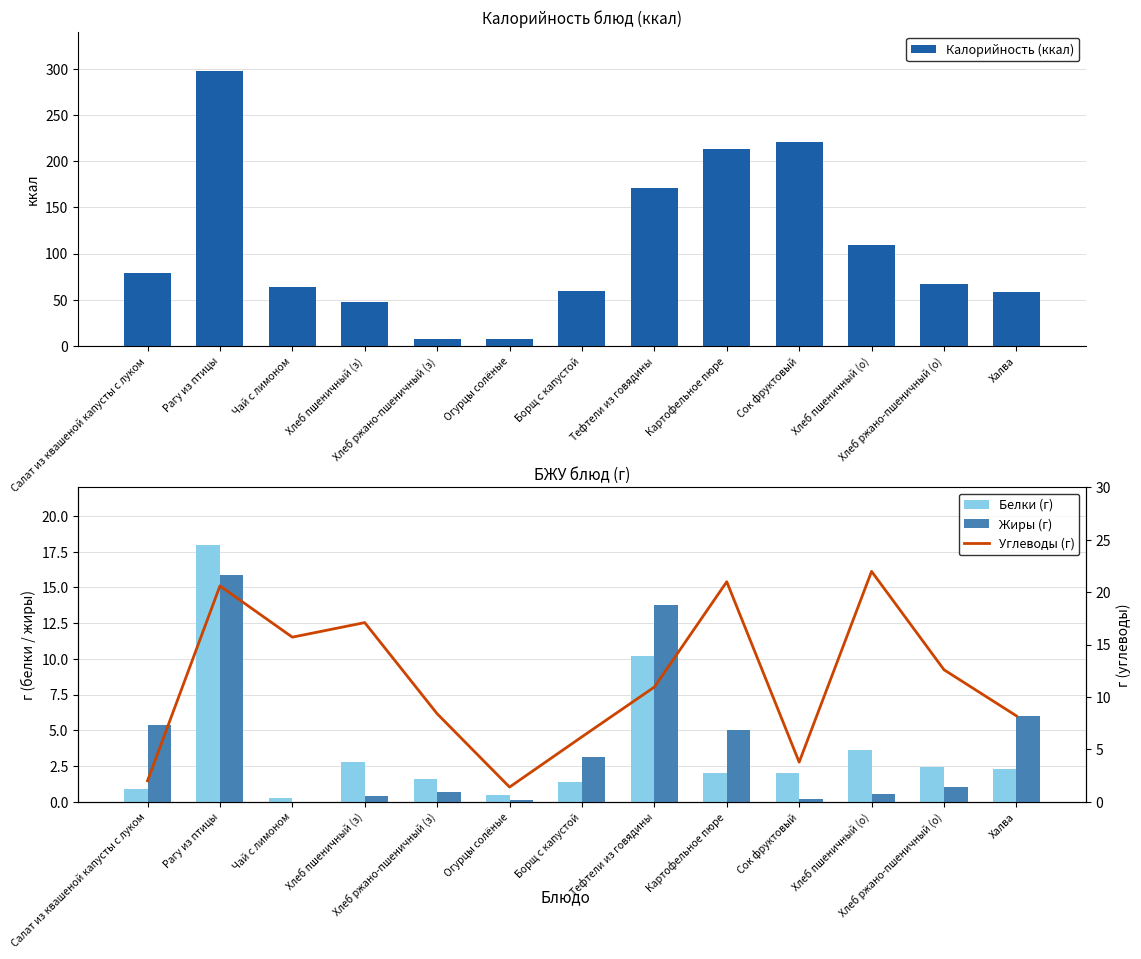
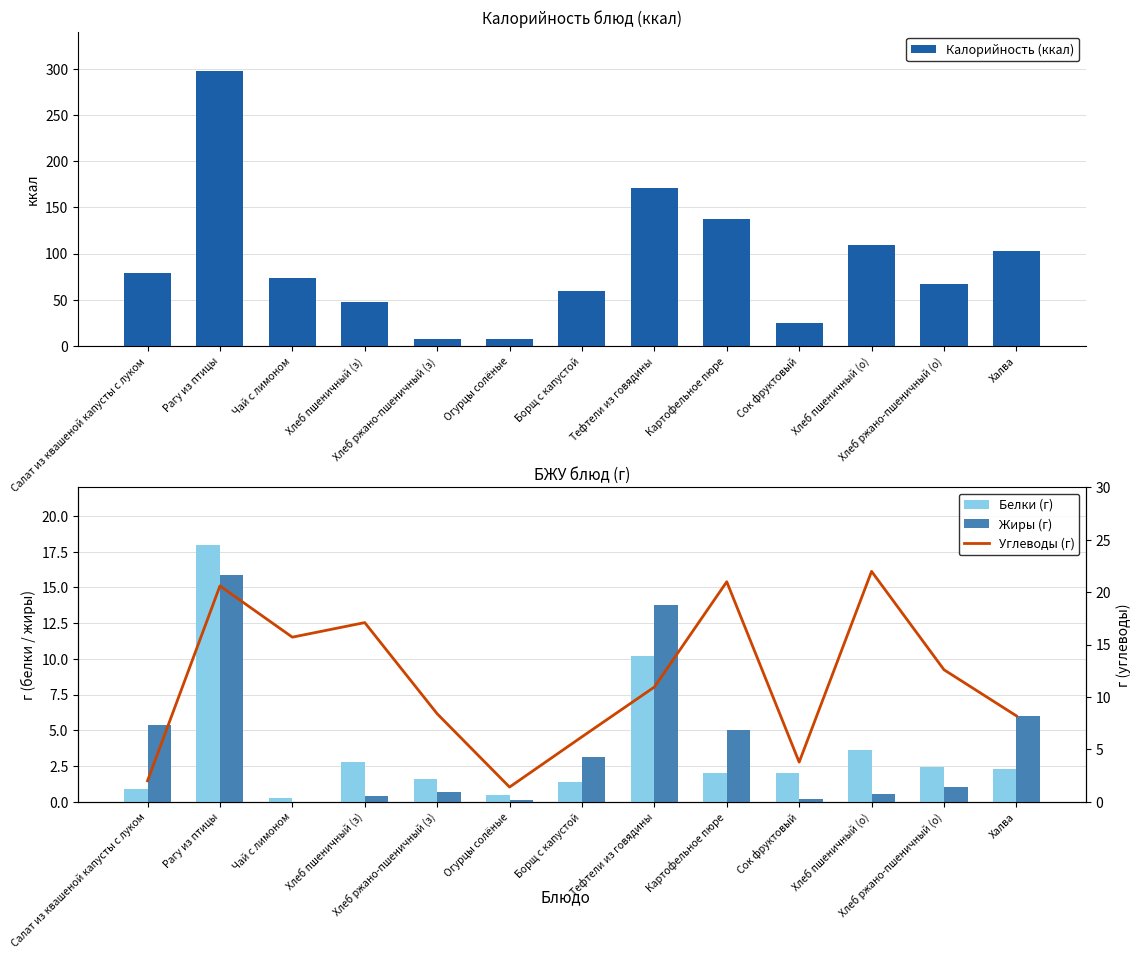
  {
    "Калорийность блюд (ккал)": {
      "Салат из квашеной капусты с луком": 80,
      "Рагу из птицы": 300,
-     "Чай с лимоном": 60,
+     "Чай с лимоном": 70,
      "Хлеб пшеничный (з)": 50,
      "Хлеб ржано-пшеничный (з)": 10,
      "Огурцы солёные": 10,
      "Борщ с капустой": 60,
      "Тефтели из говядины": 170,
-     "Картофельное пюре": 210,
-     "Сок фруктовый": 220,
+     "Картофельное пюре": 140,
+     "Сок фруктовый": 20,
      "Хлеб пшеничный (о)": 110,
      "Хлеб ржано-пшеничный (о)": 70,
-     "Халва": 60
+     "Халва": 100
    }
  }
